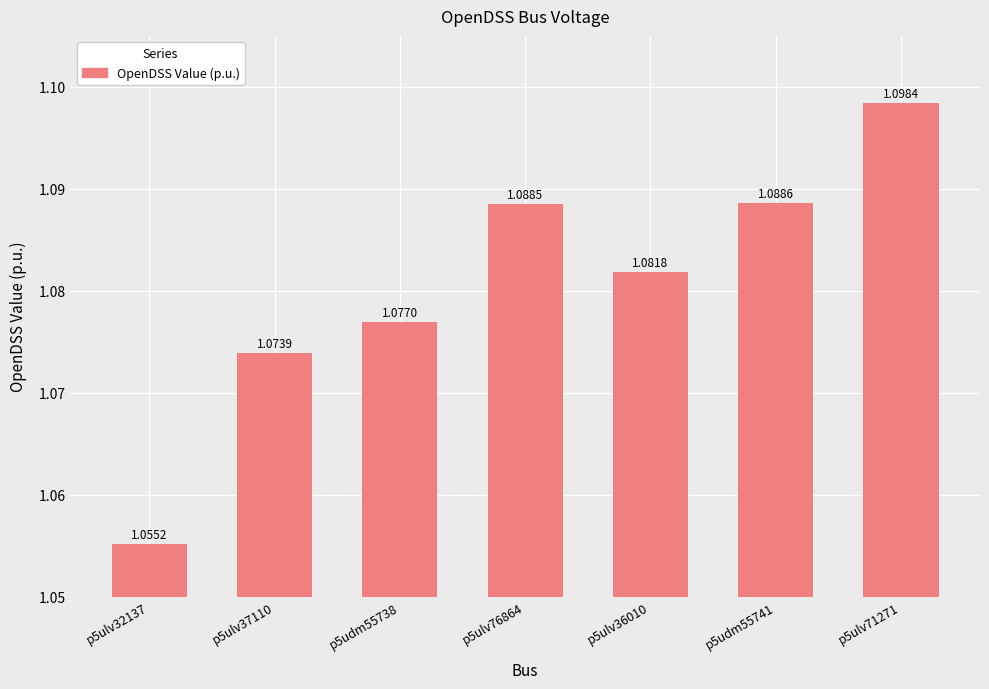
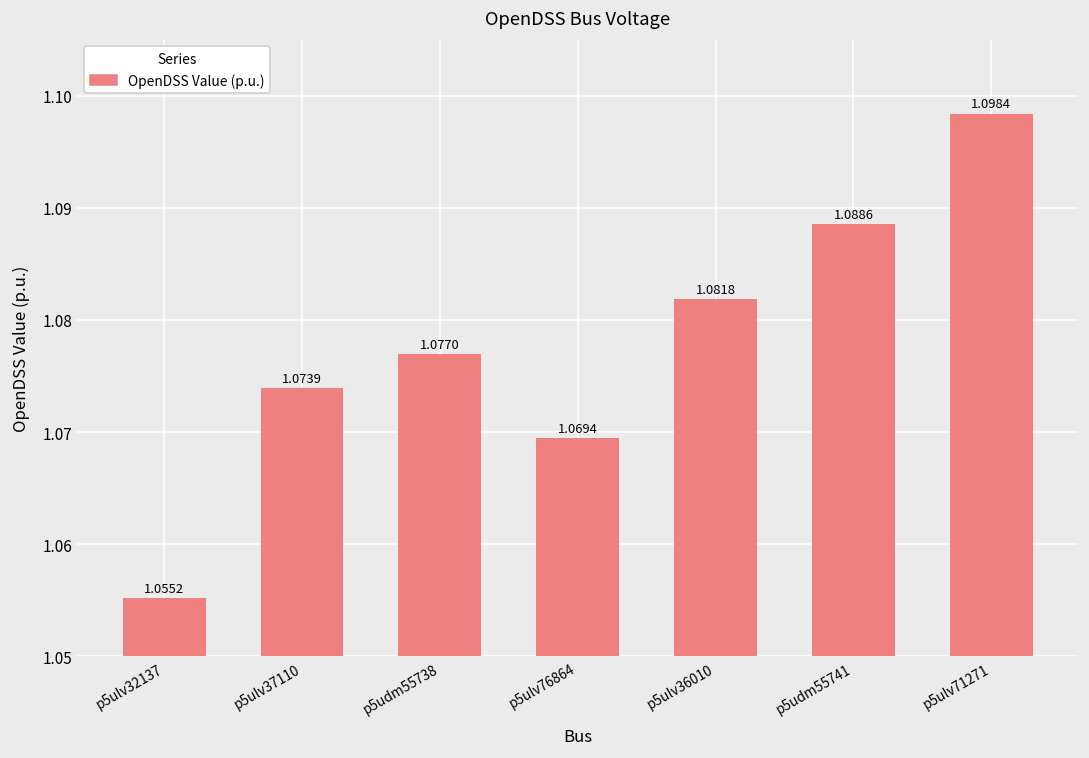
  {
    "p5ulv32137": 1.0552,
    "p5ulv37110": 1.0739,
    "p5udm55738": 1.0770,
-   "p5ulv76864": 1.0885,
+   "p5ulv76864": 1.0694,
    "p5ulv36010": 1.0818,
    "p5udm55741": 1.0886,
    "p5ulv71271": 1.0984
  }
